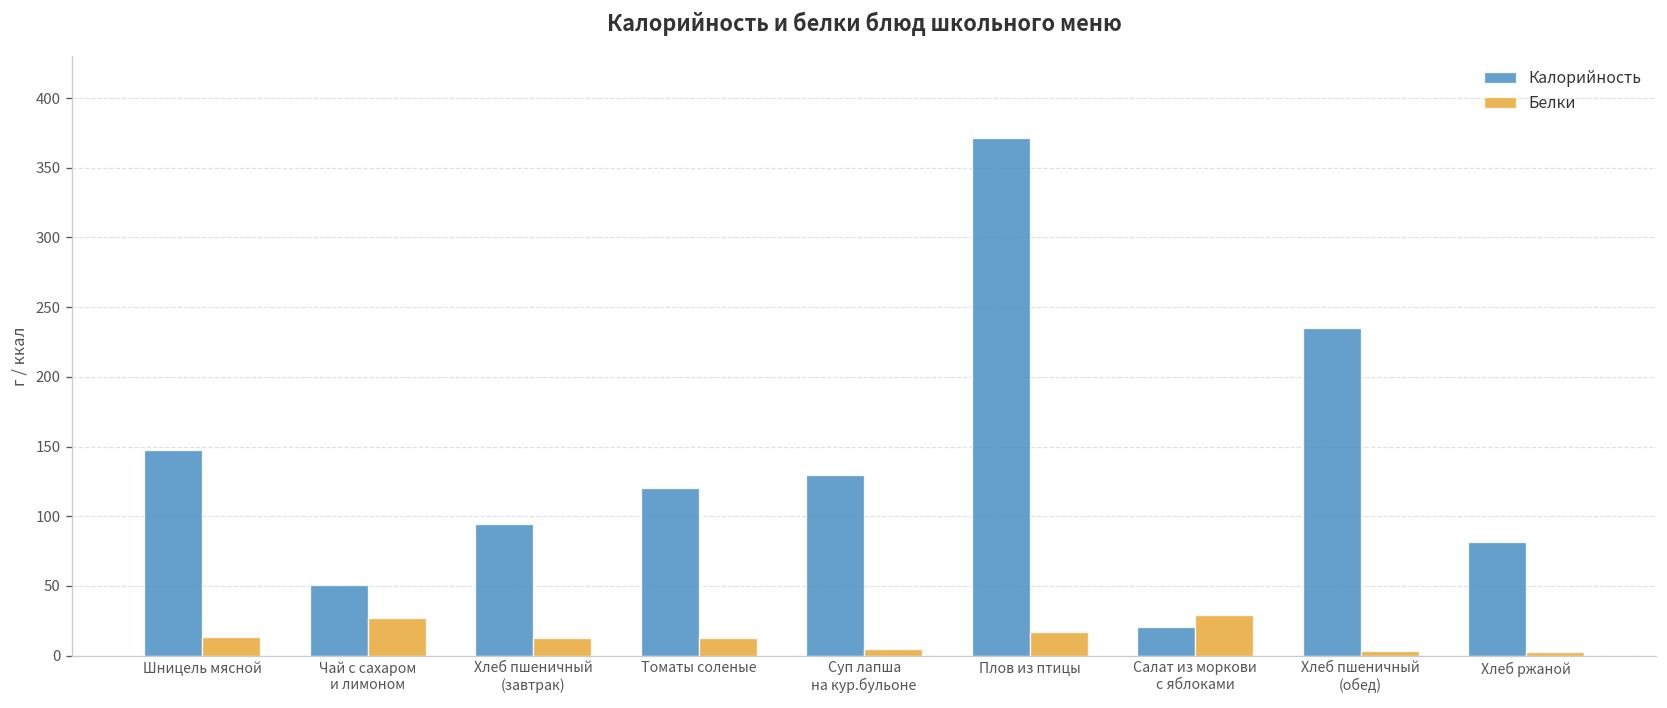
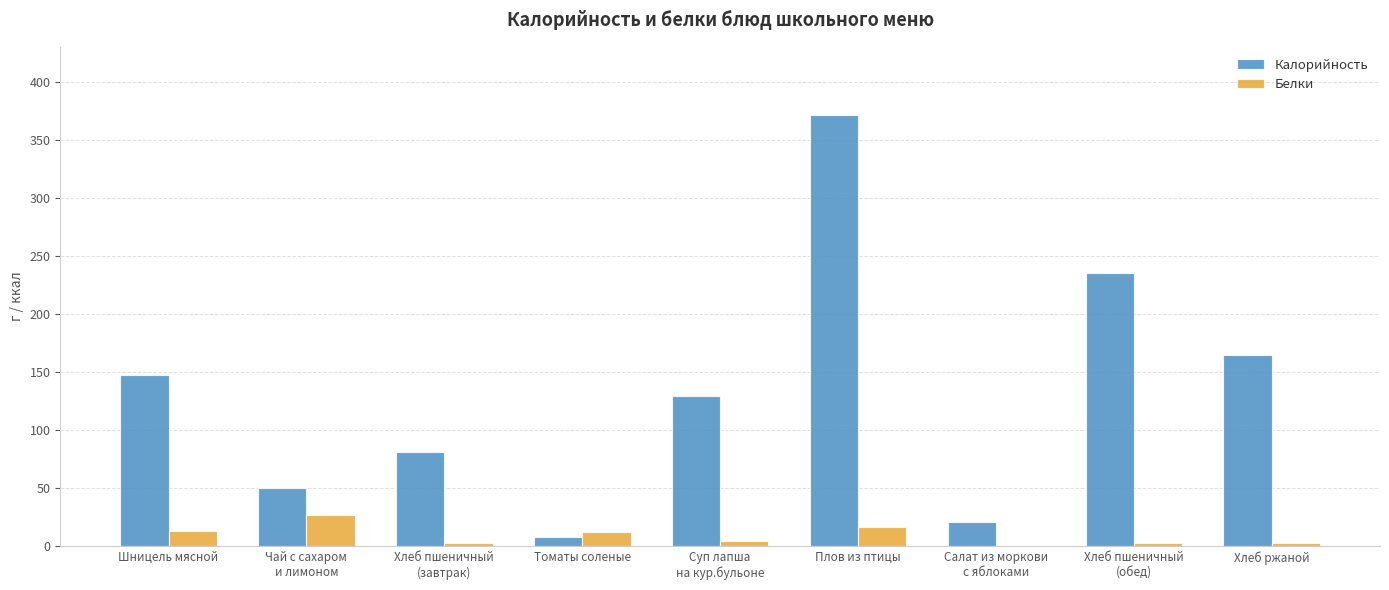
  {
    "Калорийность": {
      "Шницель мясной": 148,
      "Чай с сахаром и лимоном": 50,
-     "Хлеб пшеничный (завтрак)": 95,
-     "Томаты соленые": 120,
+     "Хлеб пшеничный (завтрак)": 81,
+     "Томаты соленые": 8,
      "Суп лапша на кур.бульоне": 129,
      "Плов из птицы": 372,
      "Салат из моркови с яблоками": 21,
      "Хлеб пшеничный (обед)": 235,
-     "Хлеб ржаной": 82
+     "Хлеб ржаной": 164
    },
    "Белки": {
      "Шницель мясной": 14,
      "Чай с сахаром и лимоном": 27,
-     "Хлеб пшеничный (завтрак)": 12,
+     "Хлеб пшеничный (завтрак)": 3,
      "Томаты соленые": 12,
      "Суп лапша на кур.бульоне": 5,
      "Плов из птицы": 17,
-     "Салат из моркови с яблоками": 29,
+     "Салат из моркови с яблоками": 1,
      "Хлеб пшеничный (обед)": 3,
      "Хлеб ржаной": 3
    }
  }
